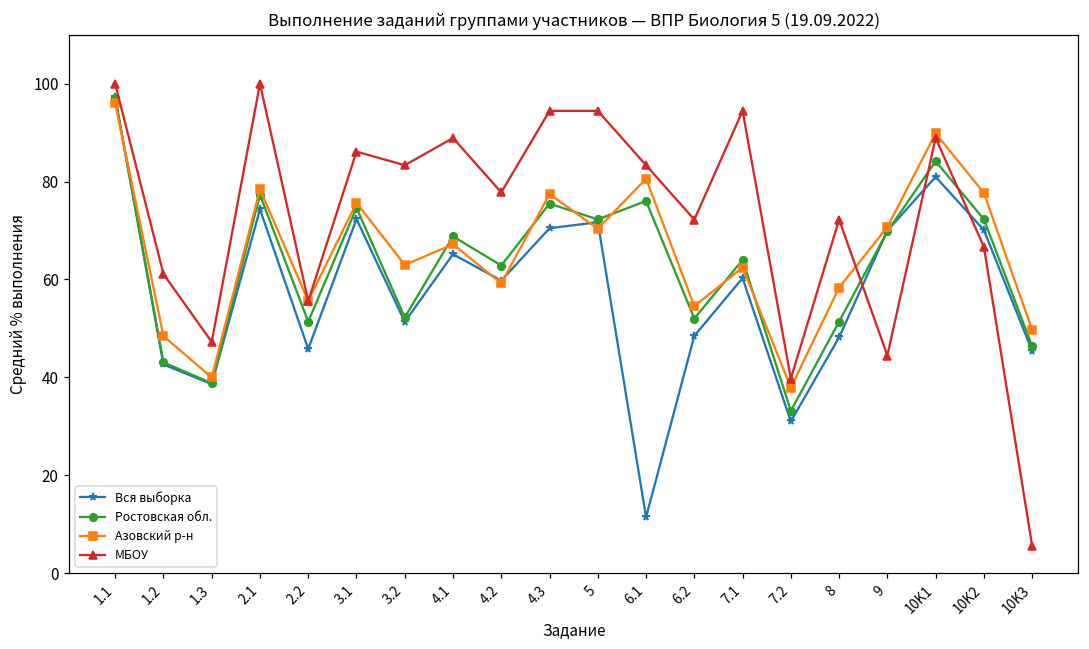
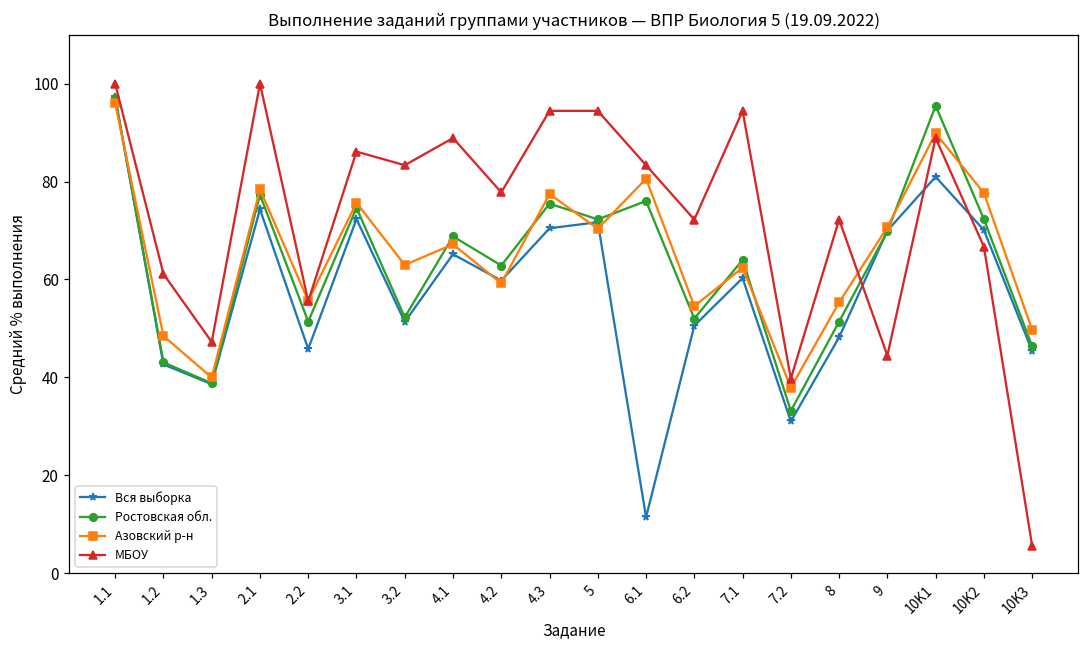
  {
    "Вся выборка": {
      "2.1": 74,
      "2.2": 46,
      "3.1": 72,
      "3.2": 51,
      "4.1": 65,
      "4.2": 60,
      "4.3": 70,
      "6.1": 11,
-     "6.2": 48,
+     "6.2": 51,
      "7.1": 60,
      "7.2": 31,
      "8": 48,
      "10K1": 81,
      "10K2": 70,
      "10K3": 45
    },
    "Ростовская обл.": {
      "2.1": 77,
      "2.2": 51,
      "3.1": 75,
      "3.2": 52,
      "4.1": 69,
      "4.2": 63,
      "4.3": 75,
      "6.1": 76,
      "6.2": 52,
      "7.1": 64,
      "7.2": 33,
      "8": 51,
-     "10K1": 84,
+     "10K1": 95,
      "10K2": 72,
      "10K3": 46
    },
    "Азовский р-н": {
      "1.1": 96,
      "1.2": 48,
      "1.3": 40,
      "2.1": 78,
      "3.1": 76,
      "3.2": 63,
      "4.1": 67,
      "4.2": 59,
      "4.3": 77,
      "5": 70,
      "6.1": 81,
      "6.2": 55,
      "7.1": 62,
      "7.2": 38,
-     "8": 58,
+     "8": 55,
      "9": 71,
      "10K1": 90,
      "10K2": 78,
      "10K3": 50
    },
    "МБОУ": {
      "1.1": 100,
      "1.2": 61,
      "1.3": 47,
      "2.1": 100,
      "3.1": 86,
      "3.2": 83,
      "4.1": 89,
      "4.2": 78,
      "4.3": 94,
      "5": 94,
      "6.1": 83,
      "6.2": 72,
      "7.1": 94,
      "7.2": 40,
      "8": 72,
      "9": 44,
      "10K1": 89,
      "10K2": 67,
      "10K3": 6
    }
  }
